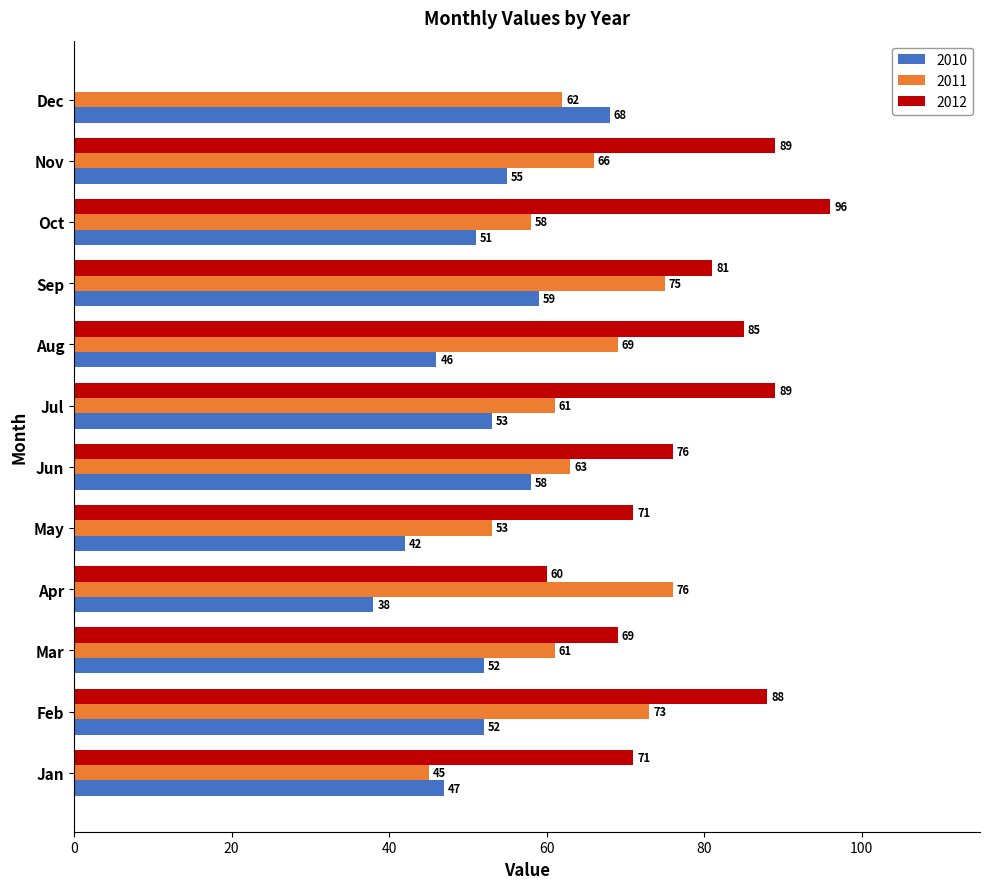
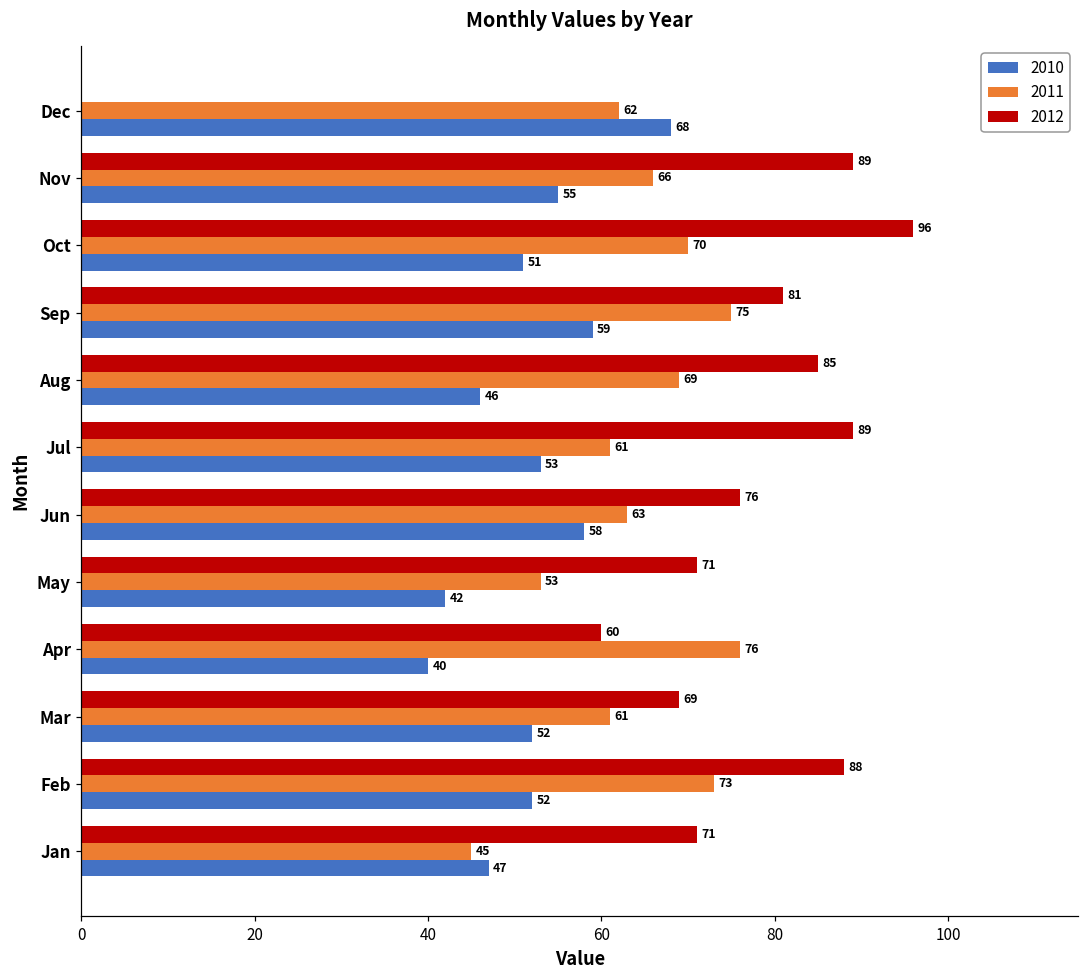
  {
    "2010": {
      "Dec": 68,
      "Nov": 55,
      "Oct": 51,
      "Sep": 59,
      "Aug": 46,
      "Jul": 53,
      "Jun": 58,
      "May": 42,
-     "Apr": 38,
+     "Apr": 40,
      "Mar": 52,
      "Feb": 52,
      "Jan": 47
    },
    "2011": {
      "Dec": 62,
      "Nov": 66,
-     "Oct": 58,
+     "Oct": 70,
      "Sep": 75,
      "Aug": 69,
      "Jul": 61,
      "Jun": 63,
      "May": 53,
      "Apr": 76,
      "Mar": 61,
      "Feb": 73,
      "Jan": 45
    },
    "2012": {
      "Nov": 89,
      "Oct": 96,
      "Sep": 81,
      "Aug": 85,
      "Jul": 89,
      "Jun": 76,
      "May": 71,
      "Apr": 60,
      "Mar": 69,
      "Feb": 88,
      "Jan": 71
    }
  }
